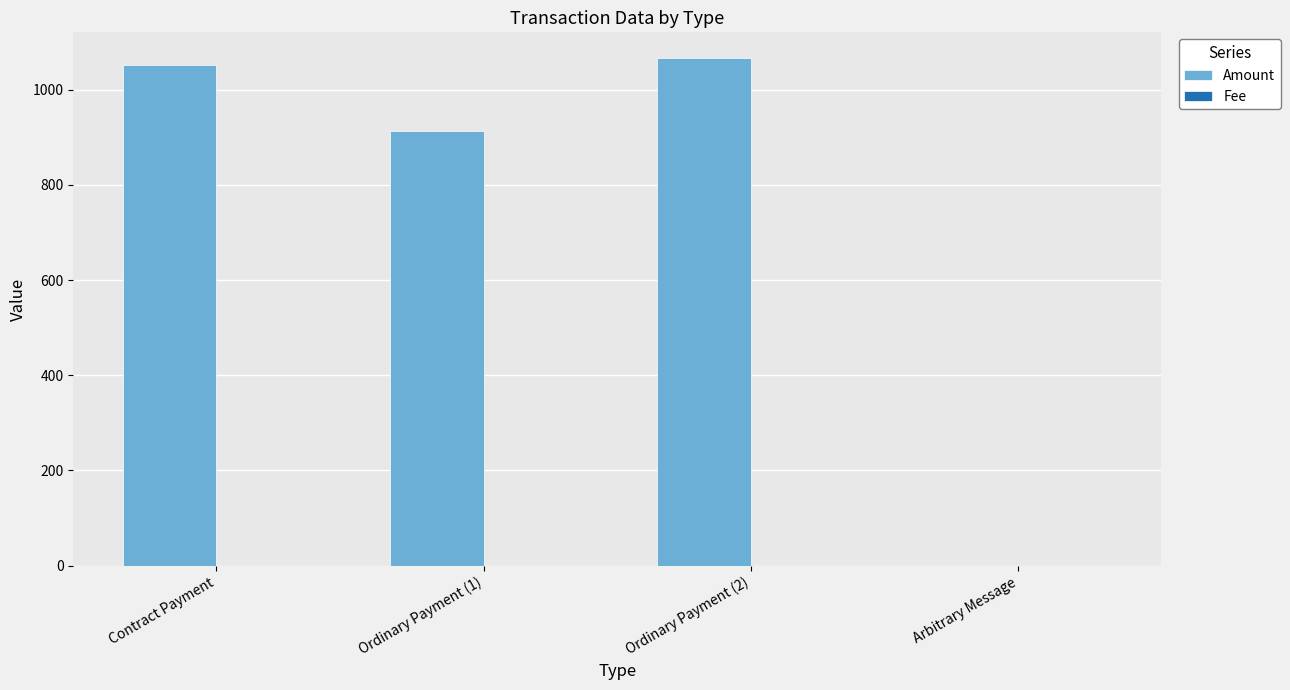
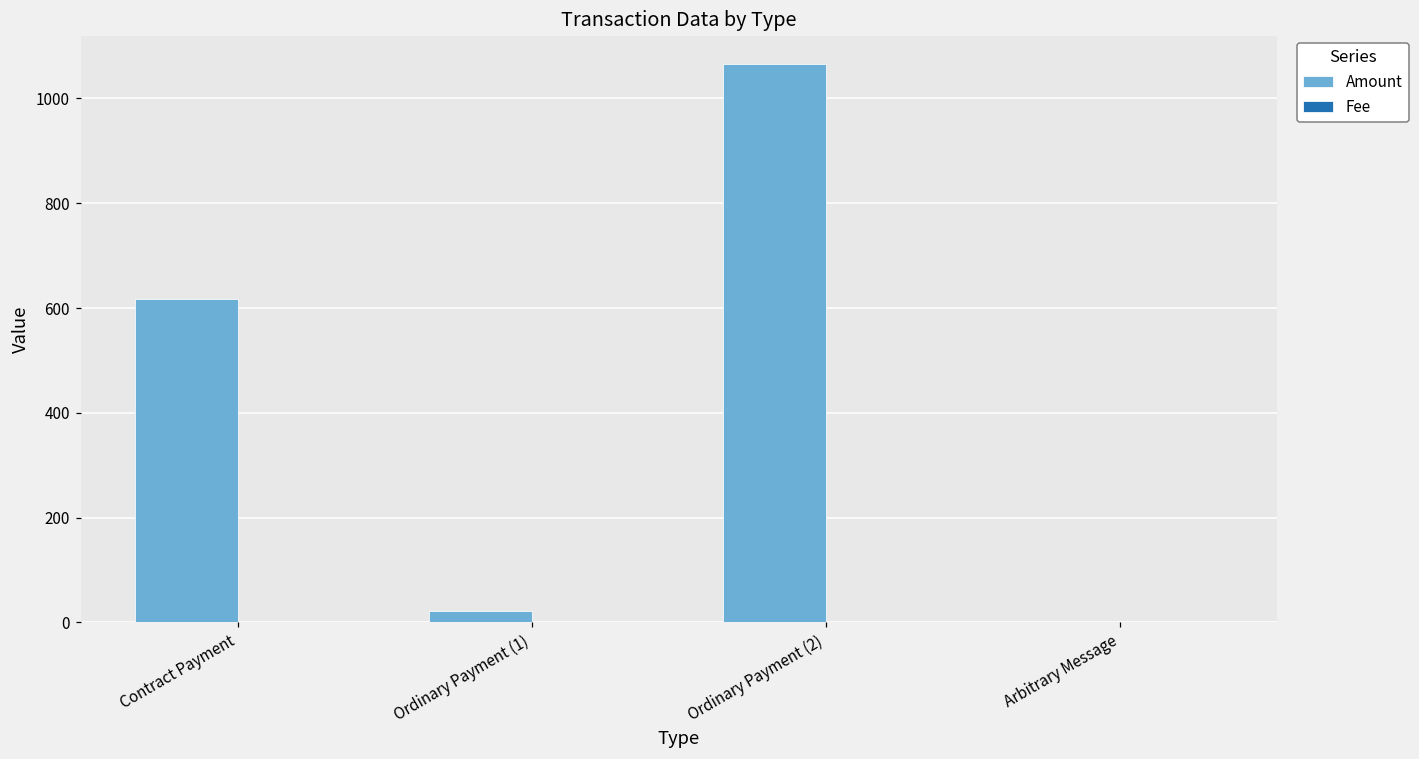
  {
    "Amount": {
-     "Contract Payment": 1050,
-     "Ordinary Payment (1)": 910,
+     "Contract Payment": 620,
+     "Ordinary Payment (1)": 20,
      "Ordinary Payment (2)": 1070,
      "Arbitrary Message": 0
    },
    "Fee": {
      "Contract Payment": 0
    }
  }
